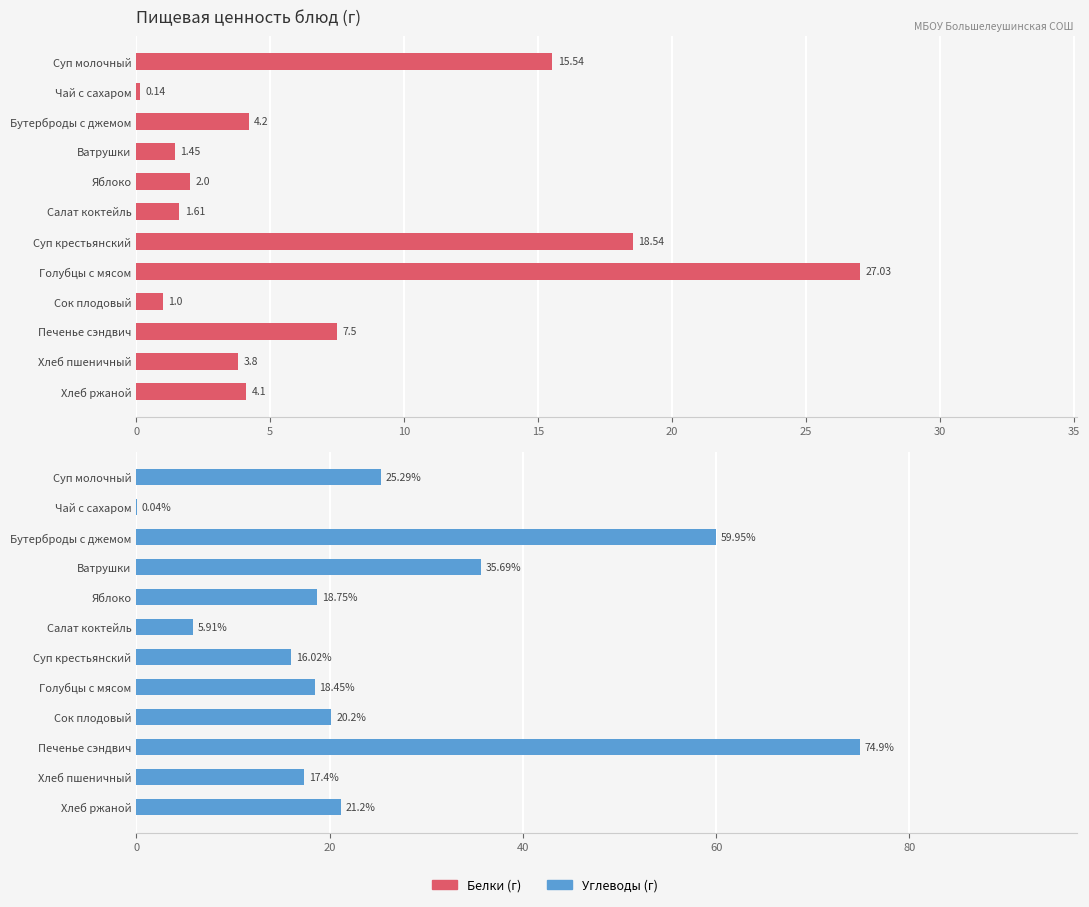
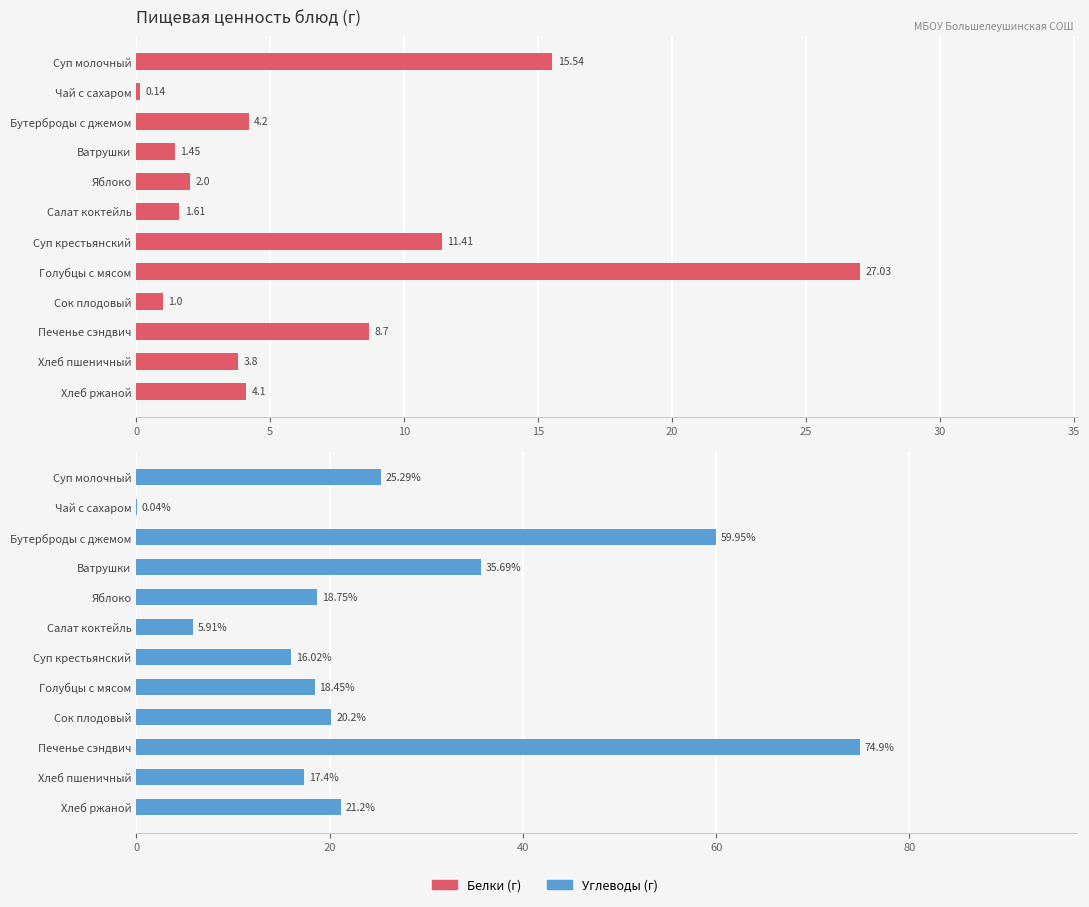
  {
    "Пищевая ценность блюд (г)": {
      "Суп молочный": 15.54,
      "Чай с сахаром": 0.14,
      "Бутерброды с джемом": 4.2,
      "Ватрушки": 1.45,
      "Яблоко": 2.0,
      "Салат коктейль": 1.61,
-     "Суп крестьянский": 18.54,
+     "Суп крестьянский": 11.41,
      "Голубцы с мясом": 27.03,
      "Сок плодовый": 1.0,
-     "Печенье сэндвич": 7.5,
+     "Печенье сэндвич": 8.7,
      "Хлеб пшеничный": 3.8,
      "Хлеб ржаной": 4.1
    }
  }
